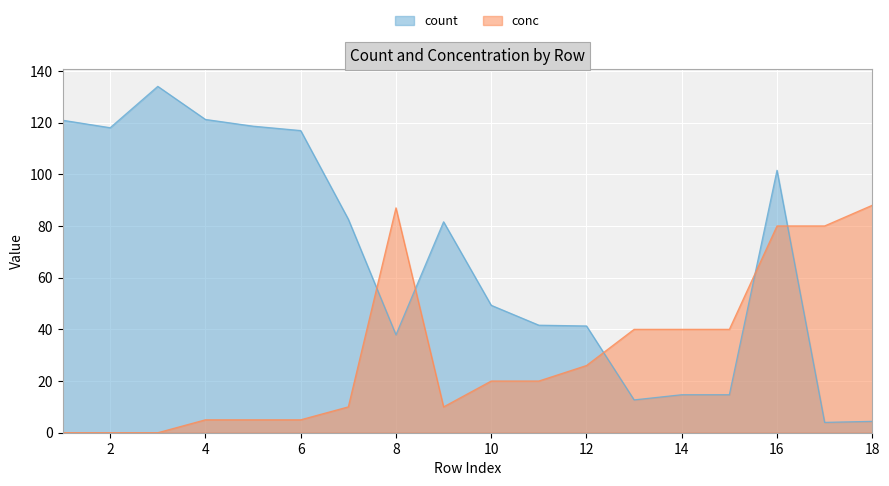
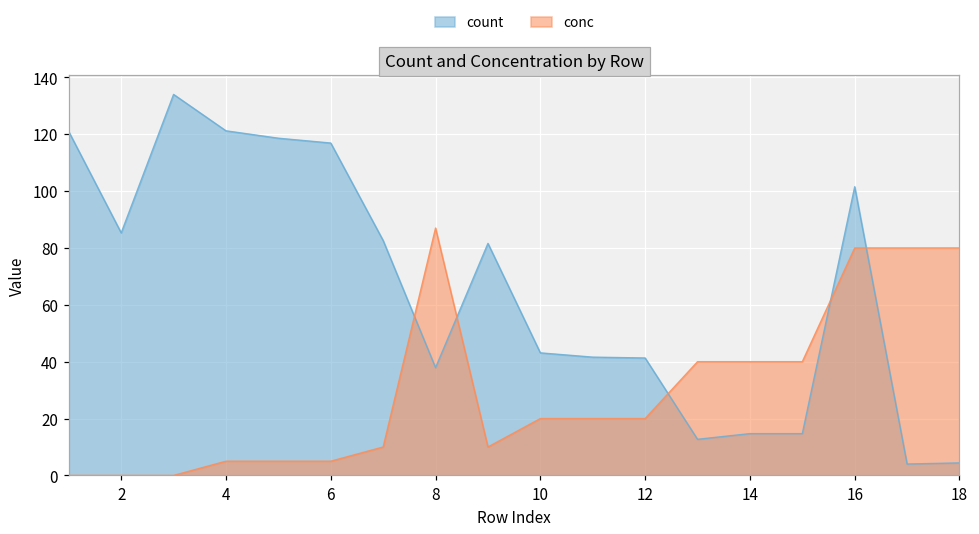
  {
    "count": {
-     "2": 118,
+     "2": 85,
      "4": 121,
      "6": 117,
      "8": 38,
-     "10": 49,
+     "10": 43,
      "12": 41,
      "14": 15,
      "16": 102,
      "18": 4
    },
    "conc": {
      "2": 0,
      "4": 5,
      "6": 5,
      "8": 87,
      "10": 20,
-     "12": 26,
+     "12": 20,
      "14": 40,
      "16": 80,
-     "18": 88
+     "18": 80
    }
  }
